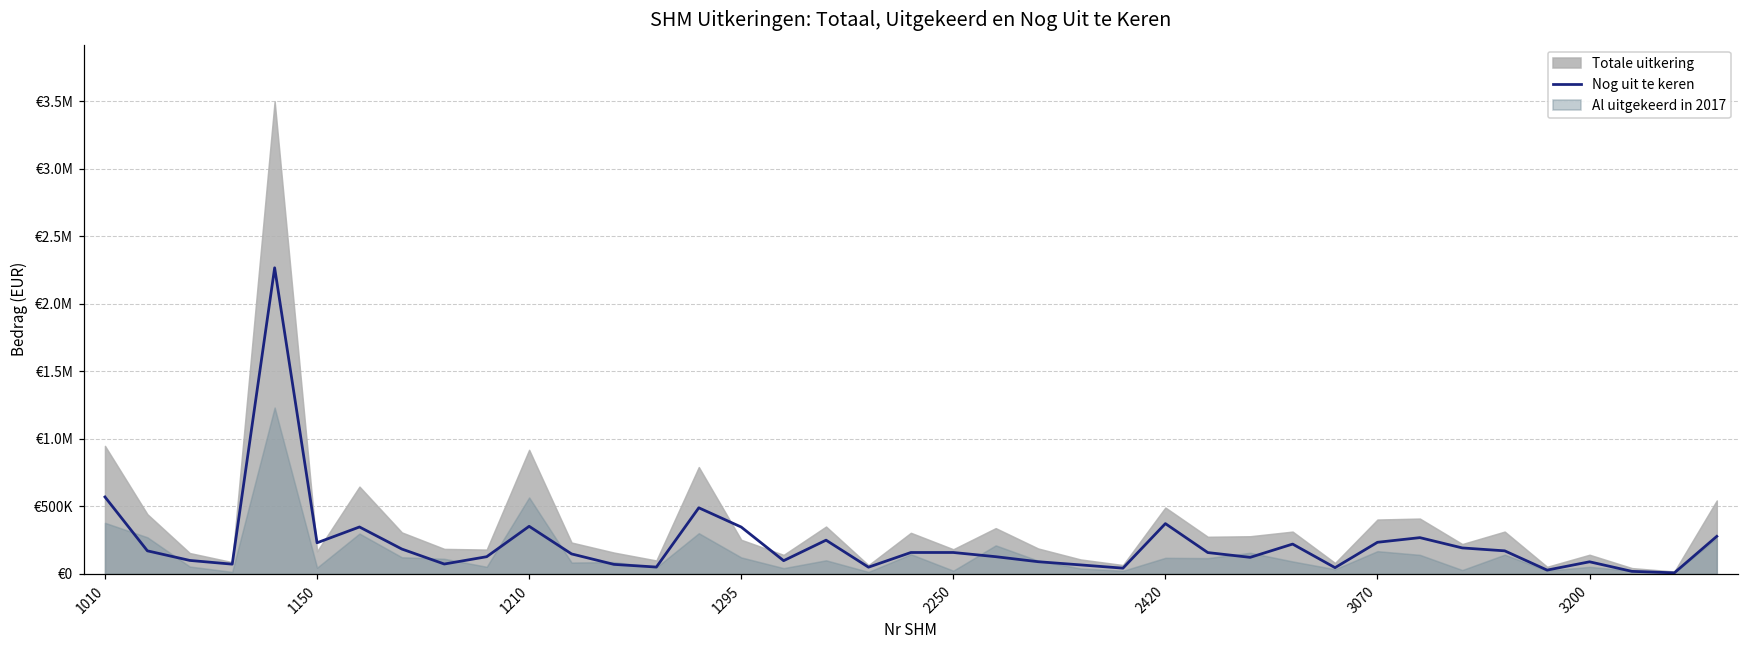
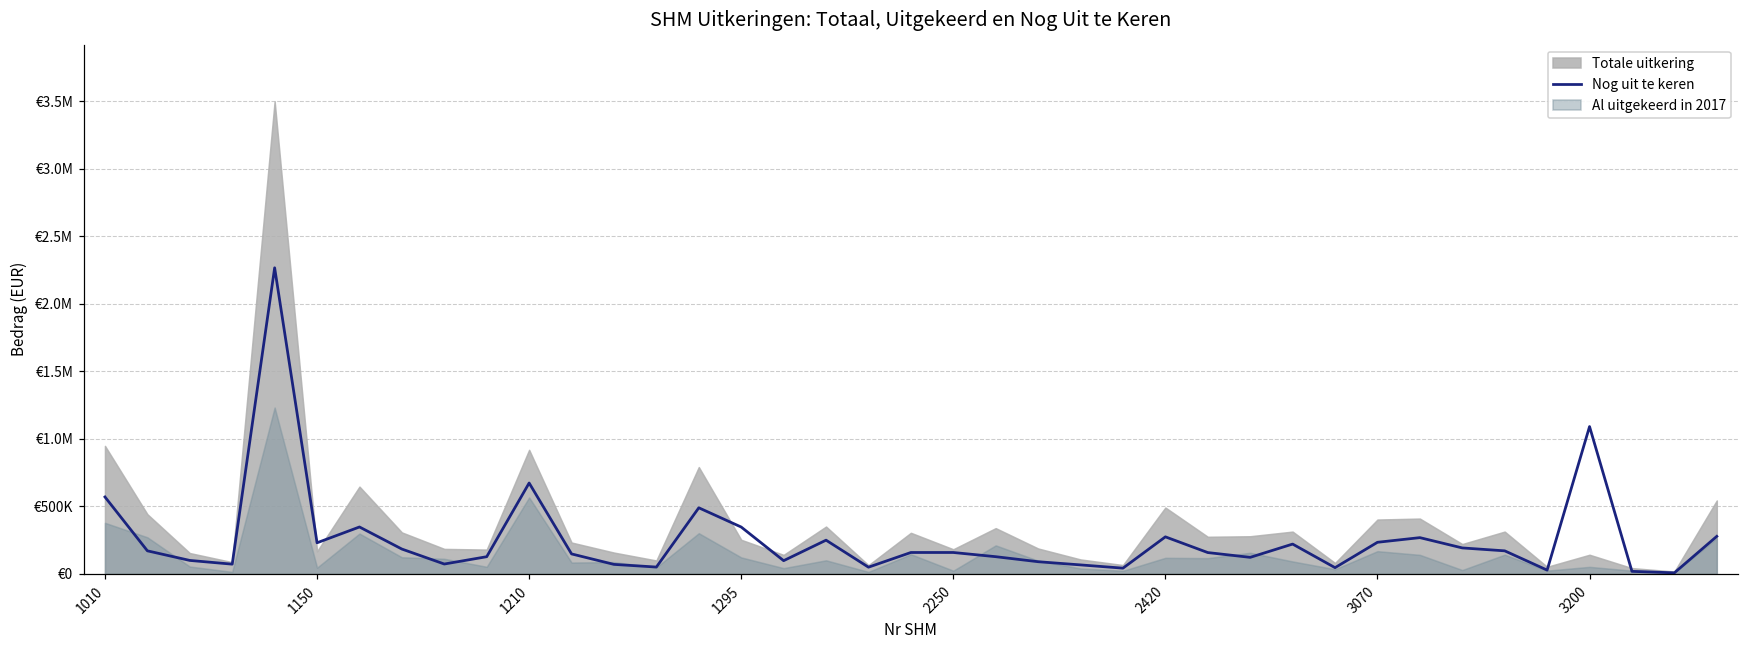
  {
    "Nog uit te keren": {
      "1010": "€570000",
      "1150": "€230000",
-     "1210": "€350000",
+     "1210": "€670000",
      "1295": "€350000",
      "2250": "€160000",
-     "2420": "€370000",
+     "2420": "€270000",
      "3070": "€230000",
-     "3200": "€90000"
+     "3200": "€1090000"
    }
  }
